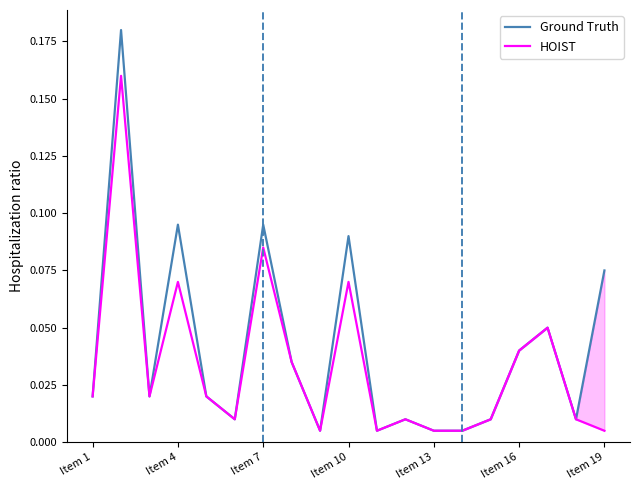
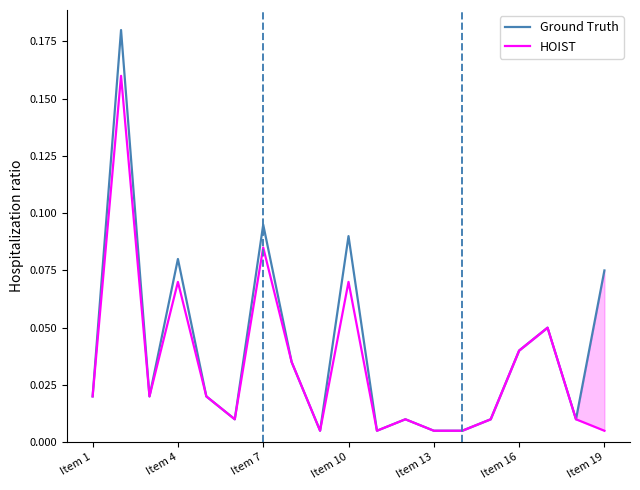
  {
    "Ground Truth": {
-     "Item 4": 0.095,
+     "Item 4": 0.080,
      "Item 7": 0.095,
      "Item 10": 0.090
    }
  }
